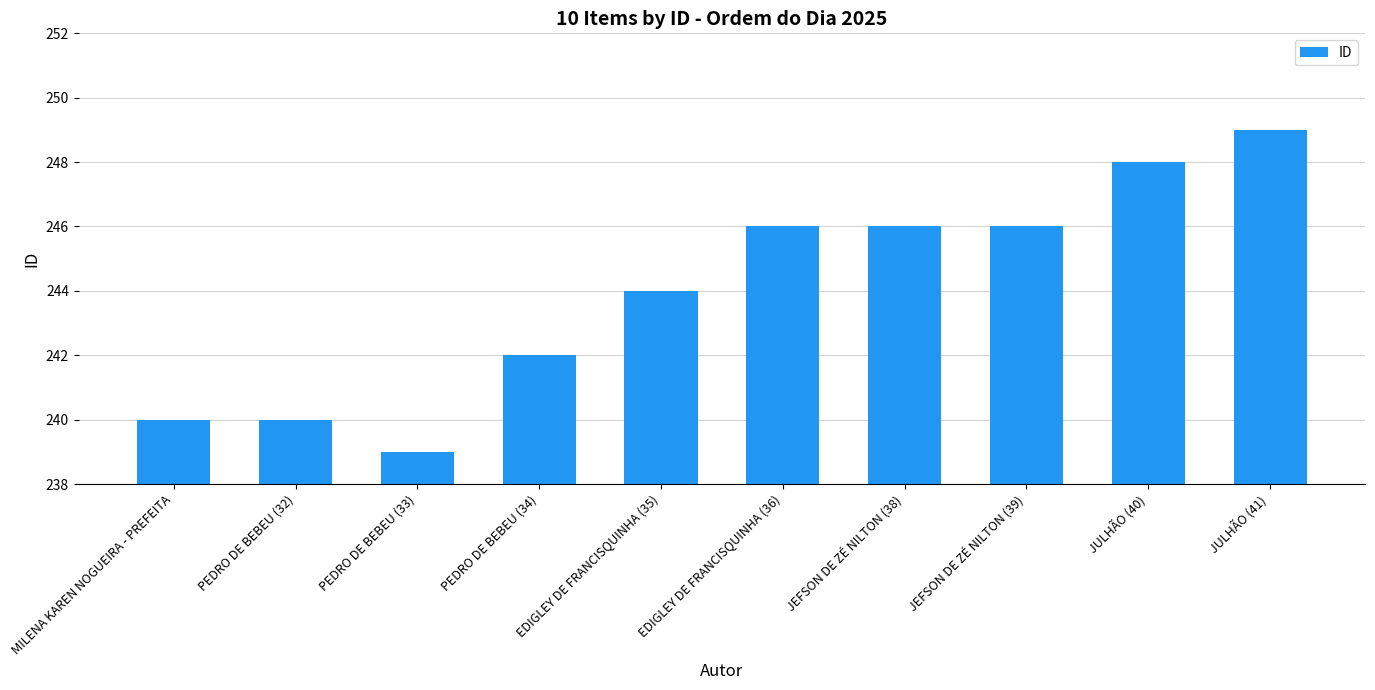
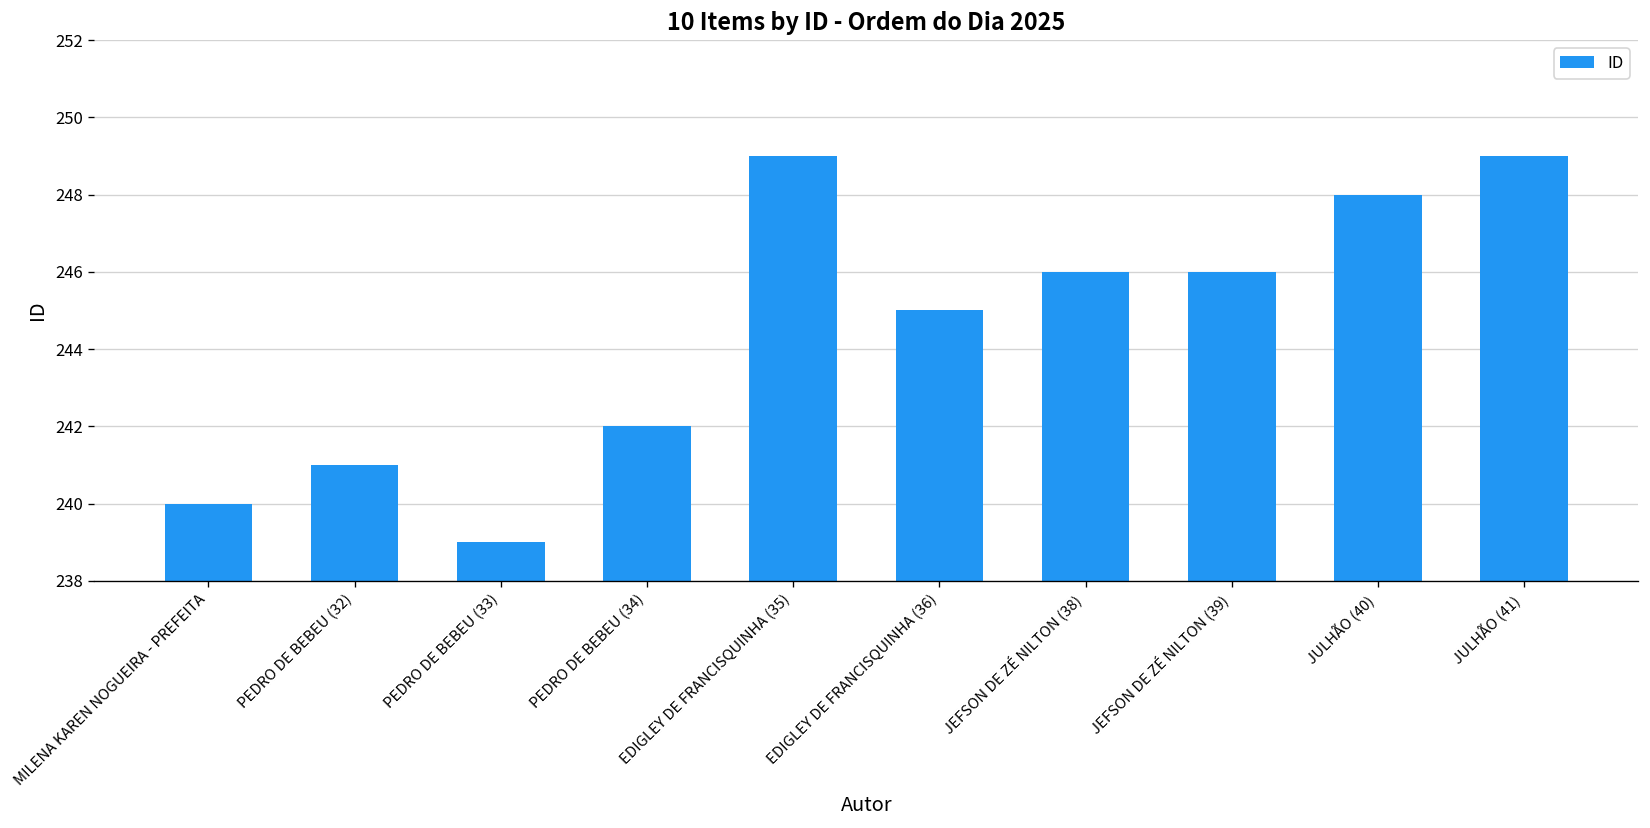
  {
    "MILENA KAREN NOGUEIRA - PREFEITA": 240,
-   "PEDRO DE BEBEU (32)": 240,
+   "PEDRO DE BEBEU (32)": 241,
    "PEDRO DE BEBEU (33)": 239,
    "PEDRO DE BEBEU (34)": 242,
-   "EDIGLEY DE FRANCISQUINHA (35)": 244,
-   "EDIGLEY DE FRANCISQUINHA (36)": 246,
+   "EDIGLEY DE FRANCISQUINHA (35)": 249,
+   "EDIGLEY DE FRANCISQUINHA (36)": 245,
    "JEFSON DE ZÉ NILTON (38)": 246,
    "JEFSON DE ZÉ NILTON (39)": 246,
    "JULHÃO (40)": 248,
    "JULHÃO (41)": 249
  }
